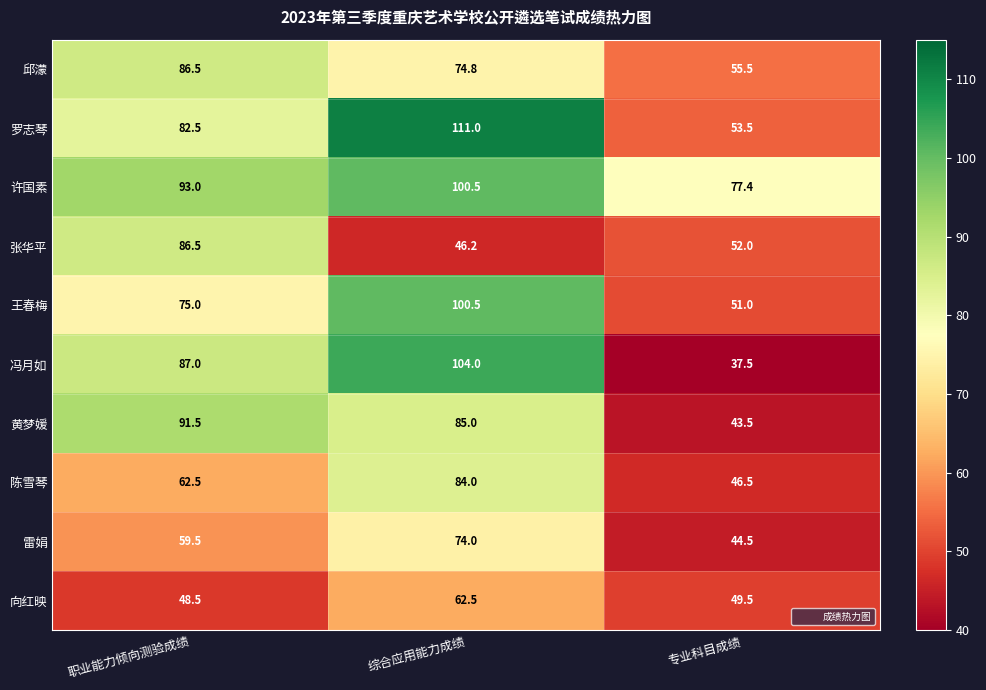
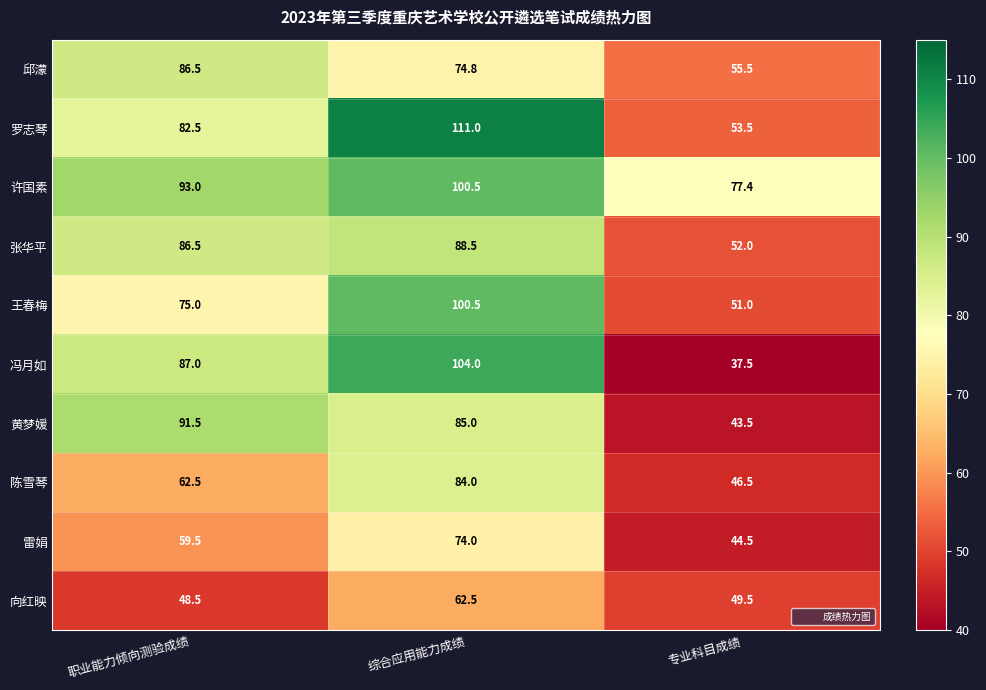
  {
    "邱濛": {
      "职业能力倾向测验成绩": 86.5,
      "综合应用能力成绩": 74.8,
      "专业科目成绩": 55.5
    },
    "罗志琴": {
      "职业能力倾向测验成绩": 82.5,
      "综合应用能力成绩": 111.0,
      "专业科目成绩": 53.5
    },
    "许国素": {
      "职业能力倾向测验成绩": 93.0,
      "综合应用能力成绩": 100.5,
      "专业科目成绩": 77.4
    },
    "张华平": {
      "职业能力倾向测验成绩": 86.5,
-     "综合应用能力成绩": 46.2,
+     "综合应用能力成绩": 88.5,
      "专业科目成绩": 52.0
    },
    "王春梅": {
      "职业能力倾向测验成绩": 75.0,
      "综合应用能力成绩": 100.5,
      "专业科目成绩": 51.0
    },
    "冯月如": {
      "职业能力倾向测验成绩": 87.0,
      "综合应用能力成绩": 104.0,
      "专业科目成绩": 37.5
    },
    "黄梦媛": {
      "职业能力倾向测验成绩": 91.5,
      "综合应用能力成绩": 85.0,
      "专业科目成绩": 43.5
    },
    "陈雪琴": {
      "职业能力倾向测验成绩": 62.5,
      "综合应用能力成绩": 84.0,
      "专业科目成绩": 46.5
    },
    "雷娟": {
      "职业能力倾向测验成绩": 59.5,
      "综合应用能力成绩": 74.0,
      "专业科目成绩": 44.5
    },
    "向红映": {
      "职业能力倾向测验成绩": 48.5,
      "综合应用能力成绩": 62.5,
      "专业科目成绩": 49.5
    }
  }
